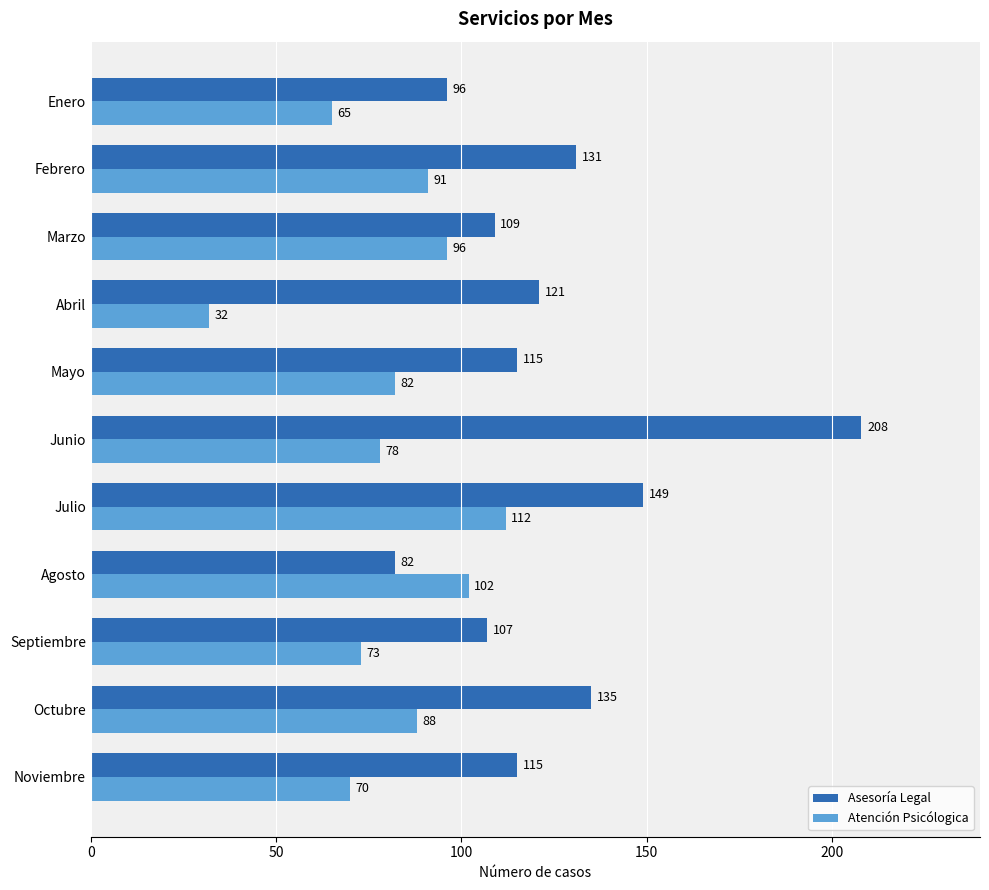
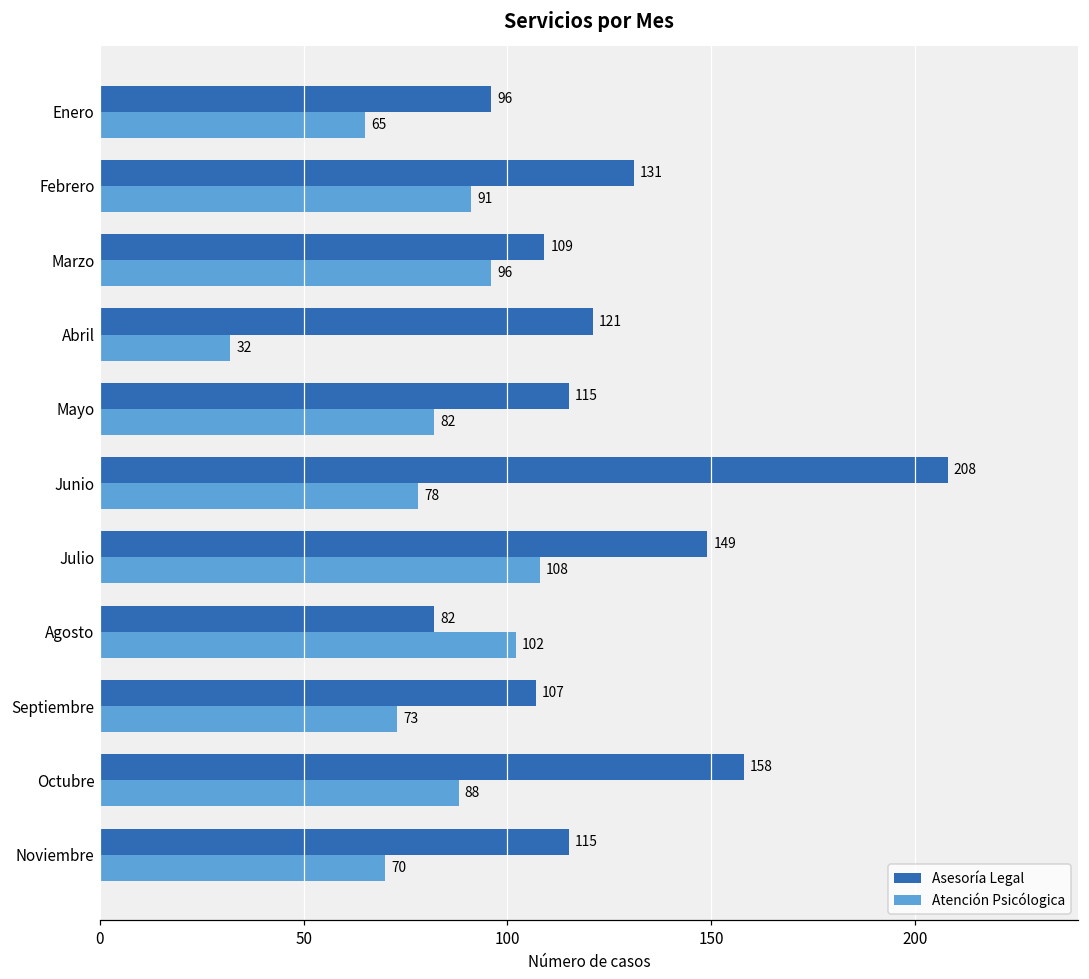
  {
    "Asesoría Legal": {
      "Enero": 96,
      "Febrero": 131,
      "Marzo": 109,
      "Abril": 121,
      "Mayo": 115,
      "Junio": 208,
      "Julio": 149,
      "Agosto": 82,
      "Septiembre": 107,
-     "Octubre": 135,
+     "Octubre": 158,
      "Noviembre": 115
    },
    "Atención Psicólogica": {
      "Enero": 65,
      "Febrero": 91,
      "Marzo": 96,
      "Abril": 32,
      "Mayo": 82,
      "Junio": 78,
-     "Julio": 112,
+     "Julio": 108,
      "Agosto": 102,
      "Septiembre": 73,
      "Octubre": 88,
      "Noviembre": 70
    }
  }
